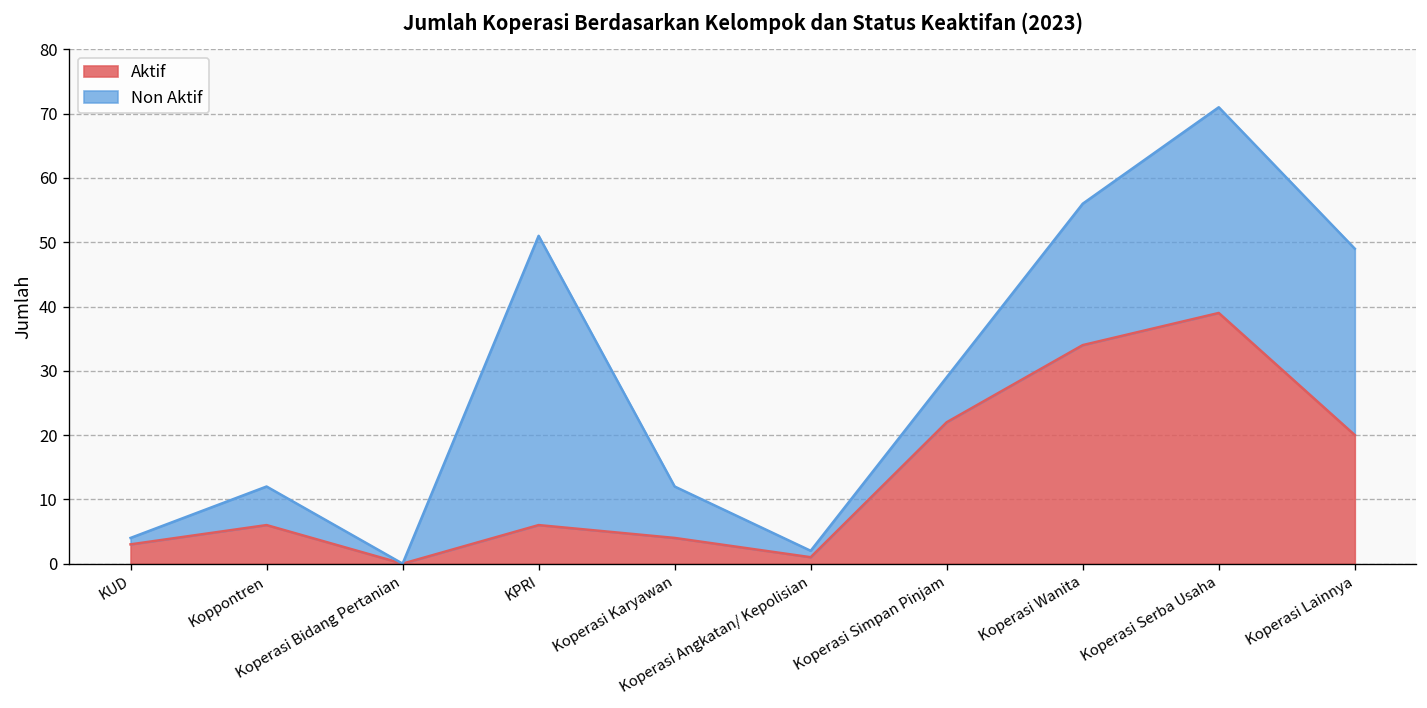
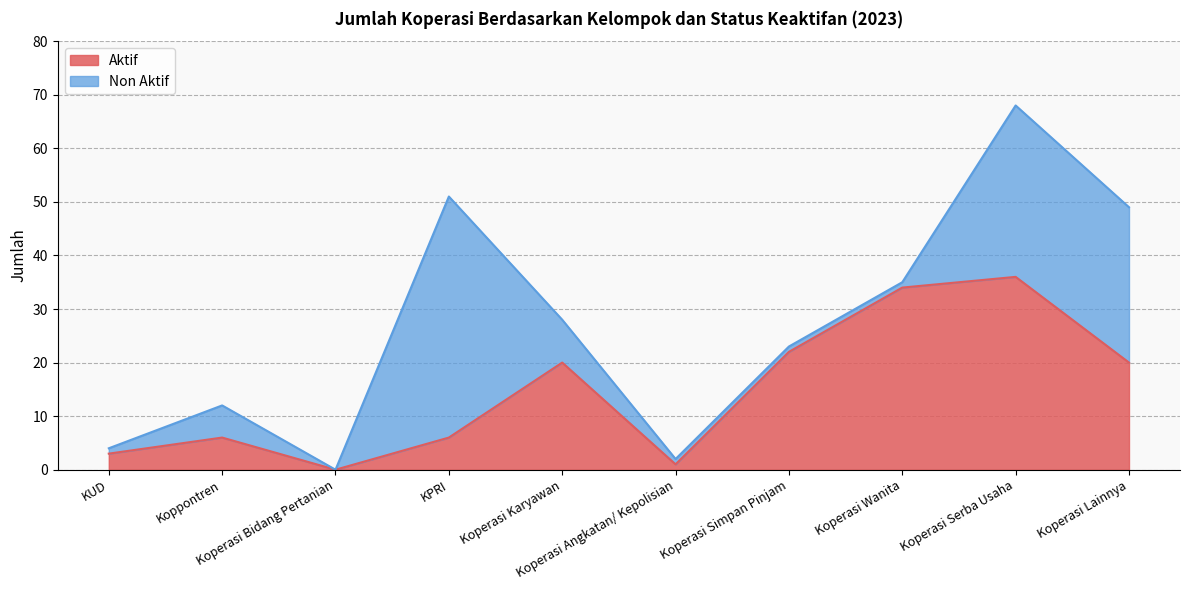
  {
    "Aktif": {
      "KUD": 3,
      "Koppontren": 6,
      "KPRI": 6,
-     "Koperasi Karyawan": 4,
+     "Koperasi Karyawan": 20,
      "Koperasi Angkatan/ Kepolisian": 1,
      "Koperasi Simpan Pinjam": 22,
      "Koperasi Wanita": 34,
-     "Koperasi Serba Usaha": 39,
+     "Koperasi Serba Usaha": 36,
      "Koperasi Lainnya": 20
    },
    "Non Aktif": {
      "KUD": 1,
      "Koppontren": 6,
      "KPRI": 45,
      "Koperasi Karyawan": 8,
      "Koperasi Angkatan/ Kepolisian": 1,
-     "Koperasi Simpan Pinjam": 7,
-     "Koperasi Wanita": 22,
+     "Koperasi Simpan Pinjam": 1,
+     "Koperasi Wanita": 1,
      "Koperasi Serba Usaha": 32,
      "Koperasi Lainnya": 29
    }
  }
